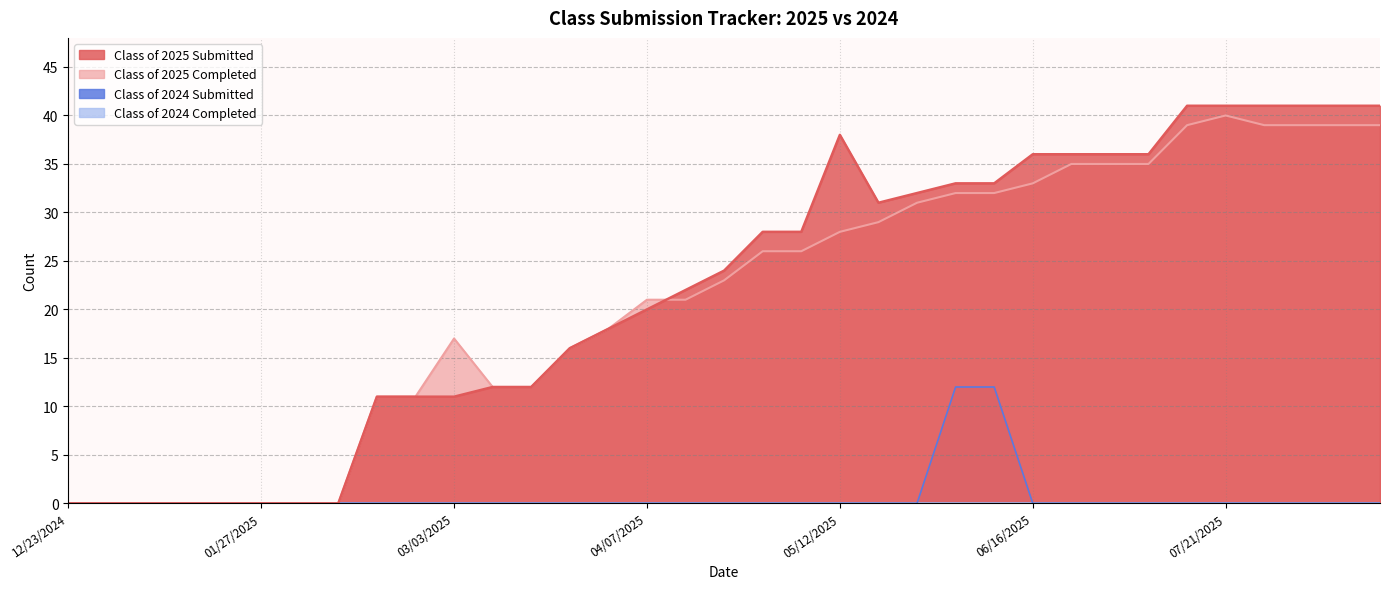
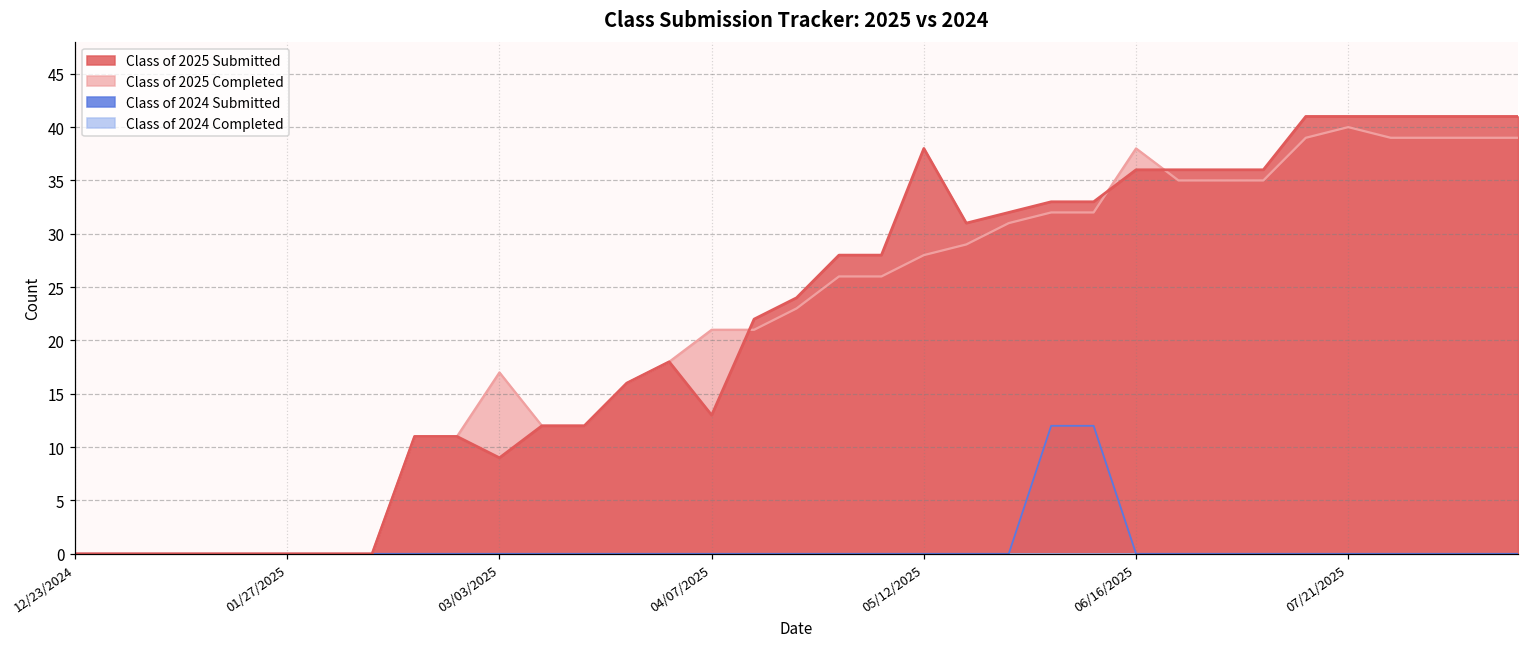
  {
    "Class of 2025 Completed": {
      "03/03/2025": 17,
      "04/07/2025": 21,
      "05/12/2025": 28,
-     "06/16/2025": 33,
+     "06/16/2025": 38,
      "07/21/2025": 40
    },
    "Class of 2025 Submitted": {
-     "03/03/2025": 11,
-     "04/07/2025": 20,
+     "03/03/2025": 9,
+     "04/07/2025": 13,
      "05/12/2025": 38,
      "06/16/2025": 36,
      "07/21/2025": 41
    }
  }
